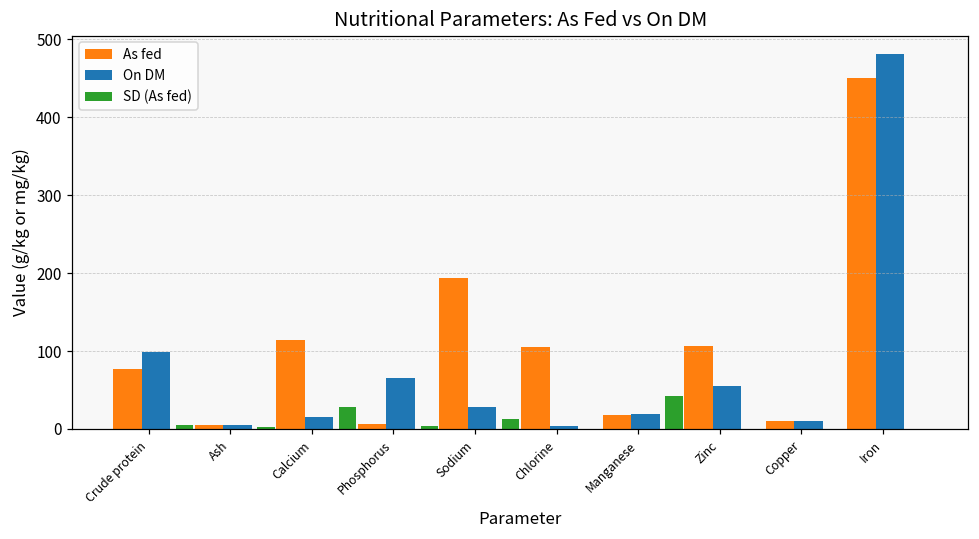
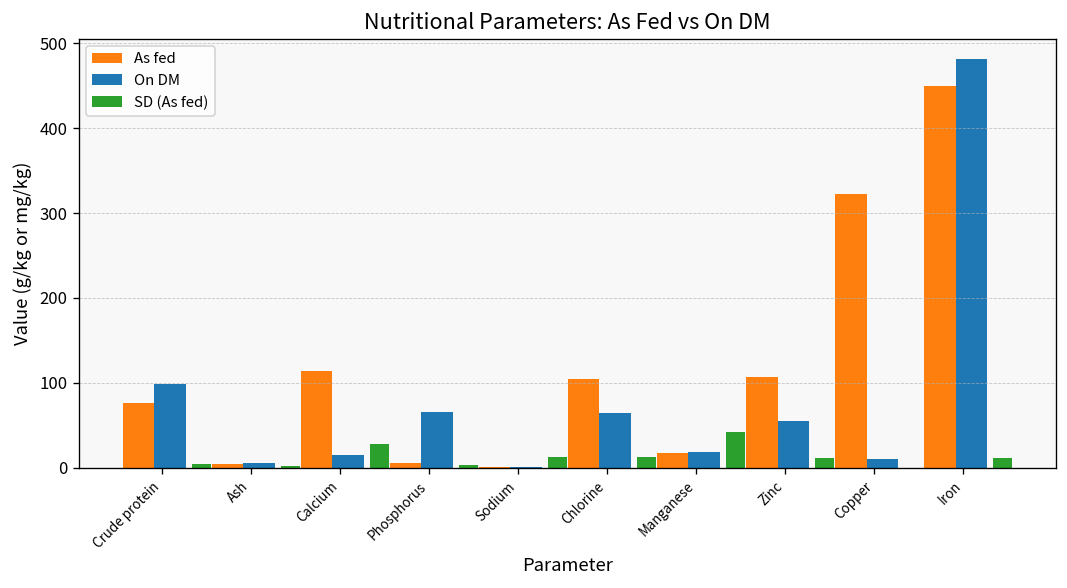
  {
    "As fed": {
      "Crude protein": 80,
      "Ash": 10,
      "Calcium": 110,
      "Phosphorus": 10,
-     "Sodium": 190,
+     "Sodium": 0,
      "Chlorine": 110,
      "Manganese": 20,
      "Zinc": 110,
-     "Copper": 10,
+     "Copper": 320,
      "Iron": 450
    },
    "On DM": {
      "Crude protein": 100,
      "Ash": 10,
      "Calcium": 20,
      "Phosphorus": 70,
-     "Sodium": 30,
-     "Chlorine": 0,
+     "Sodium": 0,
+     "Chlorine": 60,
      "Manganese": 20,
      "Zinc": 60,
      "Copper": 10,
      "Iron": 480
    },
    "SD (As fed)": {
      "Crude protein": 0,
      "Calcium": 30,
      "Sodium": 10,
-     "Chlorine": 0,
+     "Chlorine": 10,
      "Manganese": 40,
-     "Zinc": 0,
+     "Zinc": 10,
      "Copper": 0,
-     "Iron": 0
+     "Iron": 10
    }
  }
